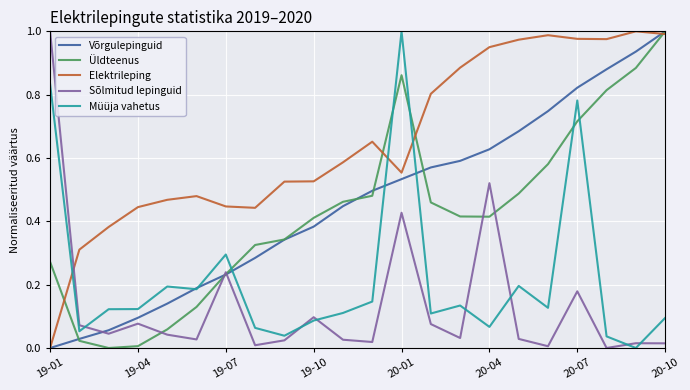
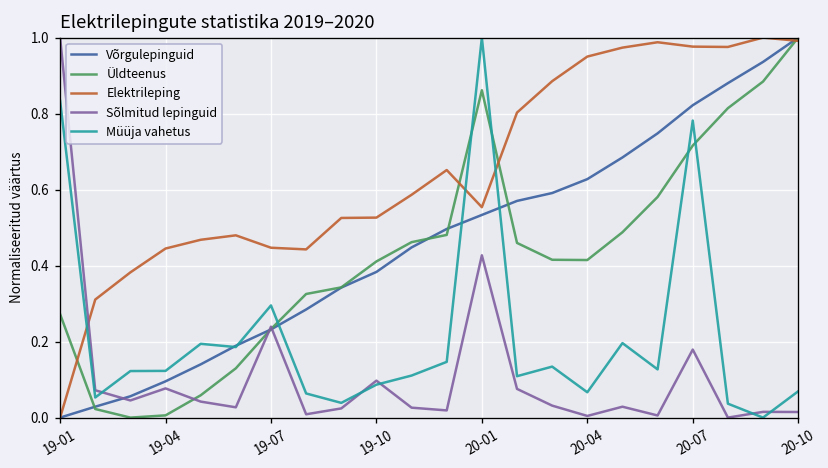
  {
    "Võrgulepinguid": {
      "19-04": 0.10,
      "19-10": 0.38,
      "20-01": 0.53,
      "20-04": 0.63,
      "20-07": 0.82
    },
    "Üldteenus": {
      "19-01": 0.27,
      "19-04": 0.01,
      "19-10": 0.41,
      "20-01": 0.86,
      "20-04": 0.41,
      "20-07": 0.72
    },
    "Elektrileping": {
      "19-04": 0.44,
      "19-07": 0.45,
      "19-10": 0.53,
      "20-01": 0.55,
      "20-04": 0.95,
      "20-07": 0.98,
      "20-10": 0.99
    },
    "Sõlmitud lepinguid": {
      "19-01": 1.00,
      "19-04": 0.08,
      "19-10": 0.10,
      "20-01": 0.43,
-     "20-04": 0.52,
+     "20-04": 0.00,
      "20-07": 0.18,
      "20-10": 0.01
    },
    "Müüja vahetus": {
      "19-01": 0.83,
      "19-04": 0.12,
      "19-07": 0.30,
      "19-10": 0.09,
      "20-01": 1.00,
      "20-04": 0.07,
      "20-07": 0.78,
-     "20-10": 0.10
+     "20-10": 0.07
    }
  }
